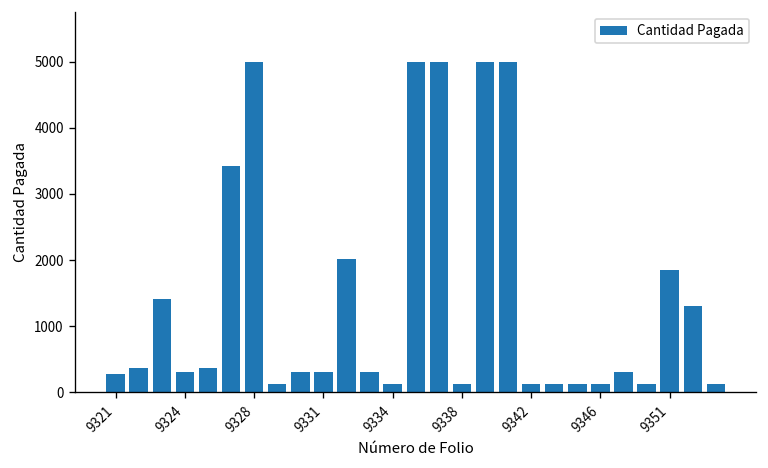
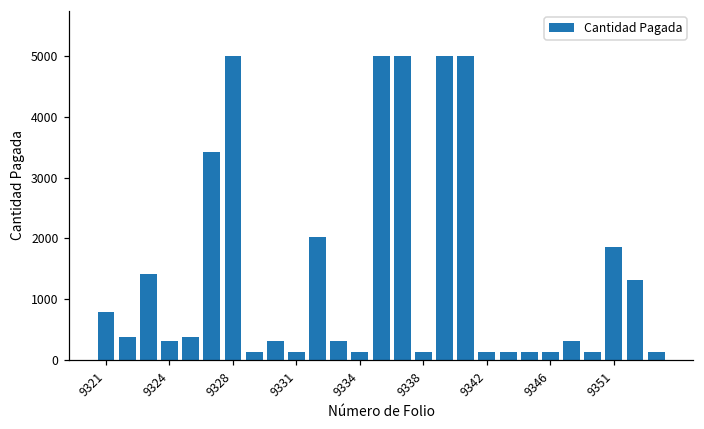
  {
-   "9321": 300,
+   "9321": 800,
    "9324": 300,
    "9328": 5000,
-   "9331": 300,
+   "9331": 100,
    "9334": 100,
    "9338": 100,
    "9342": 100,
    "9346": 100,
    "9351": 1900
  }
